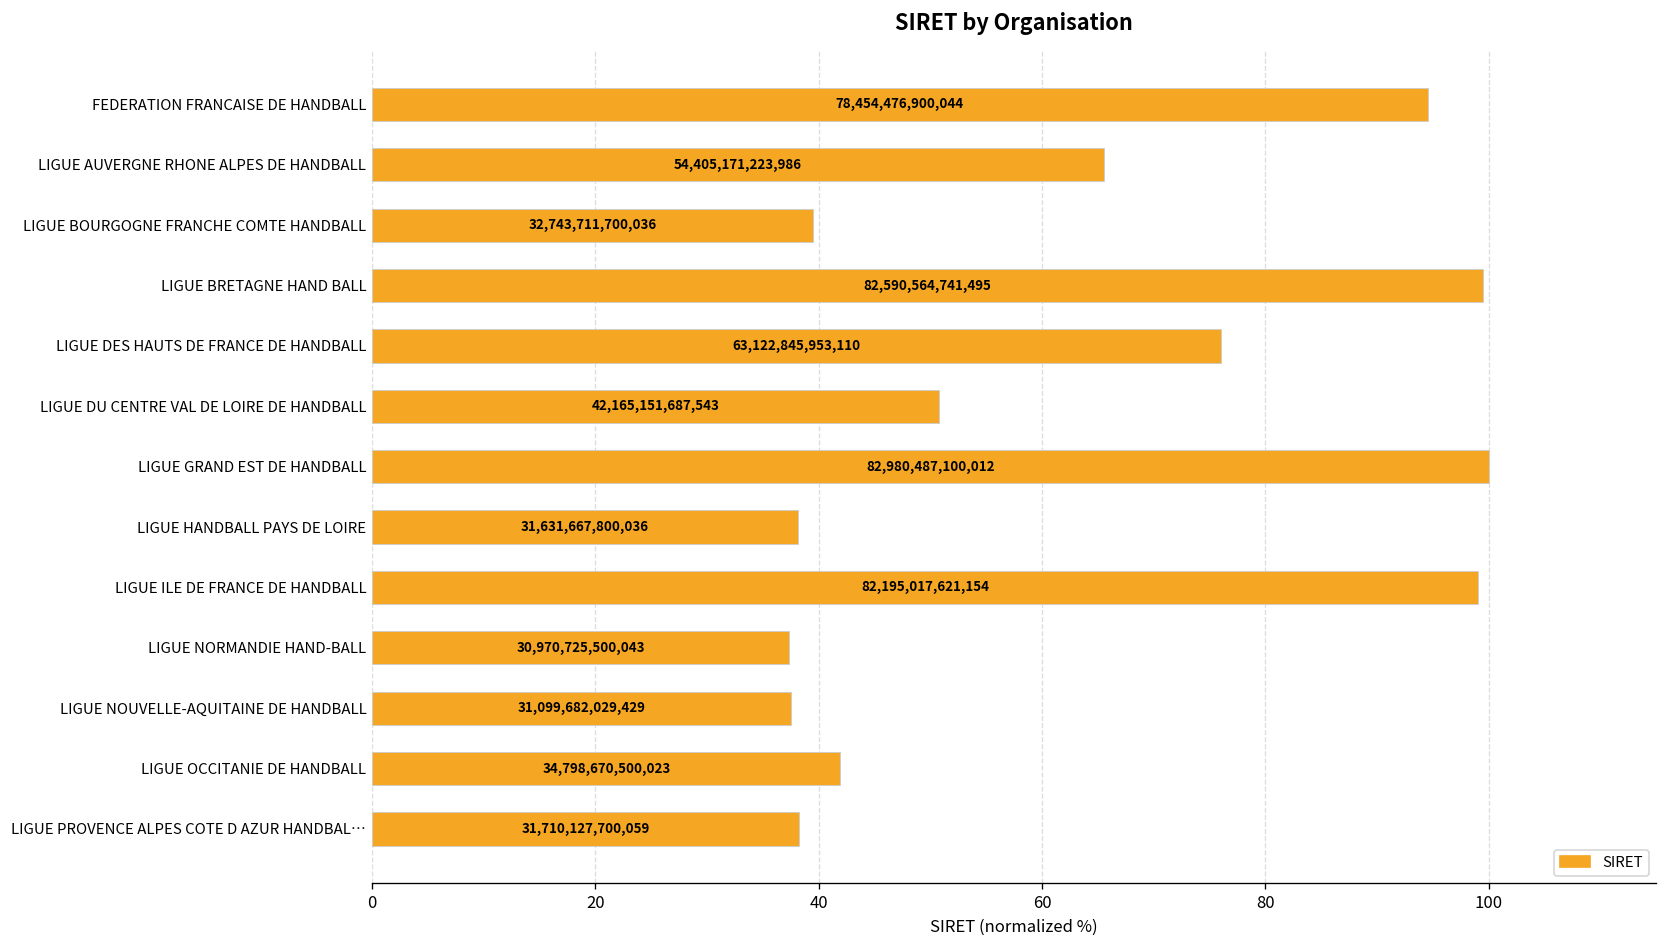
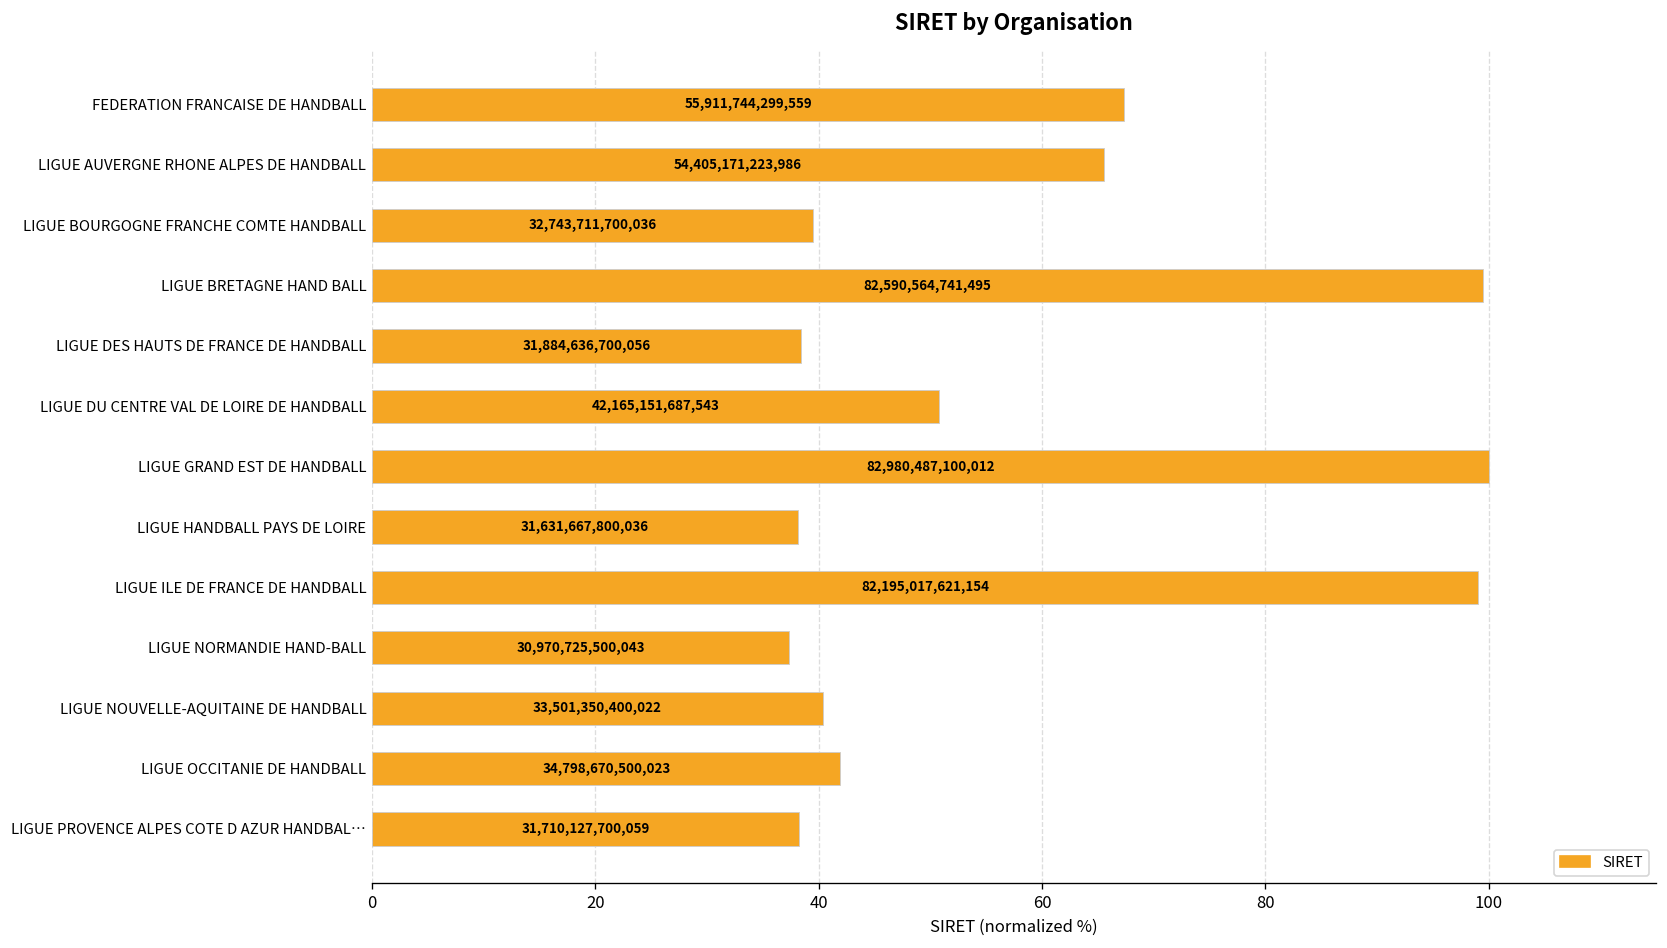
  {
-   "FEDERATION FRANCAISE DE HANDBALL": "78,454,476,900,044",
-   "LIGUE DES HAUTS DE FRANCE DE HANDBALL": "63,122,845,953,110",
-   "LIGUE NOUVELLE-AQUITAINE DE HANDBALL": "31,099,682,029,429"
+   "FEDERATION FRANCAISE DE HANDBALL": "55,911,744,299,559",
+   "LIGUE DES HAUTS DE FRANCE DE HANDBALL": "31,884,636,700,056",
+   "LIGUE NOUVELLE-AQUITAINE DE HANDBALL": "33,501,350,400,022"
  }
